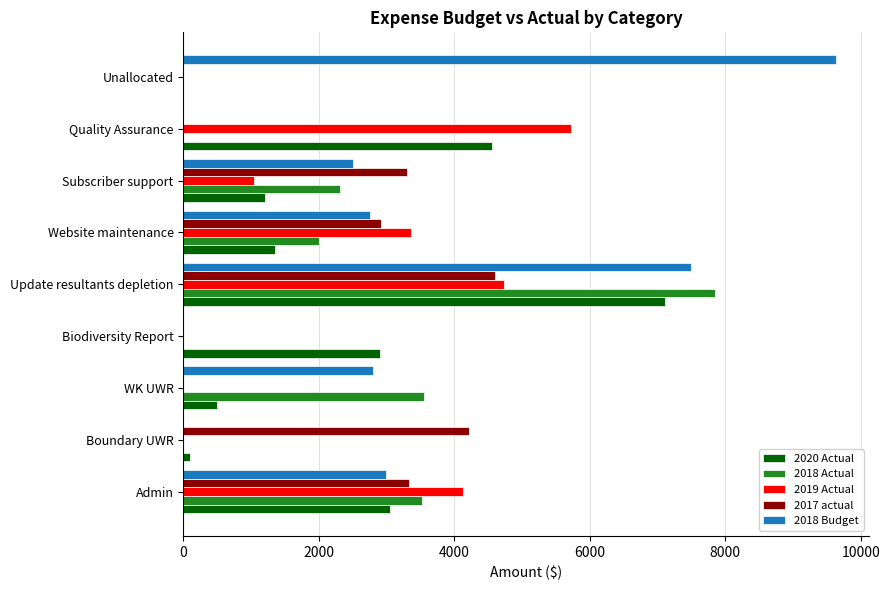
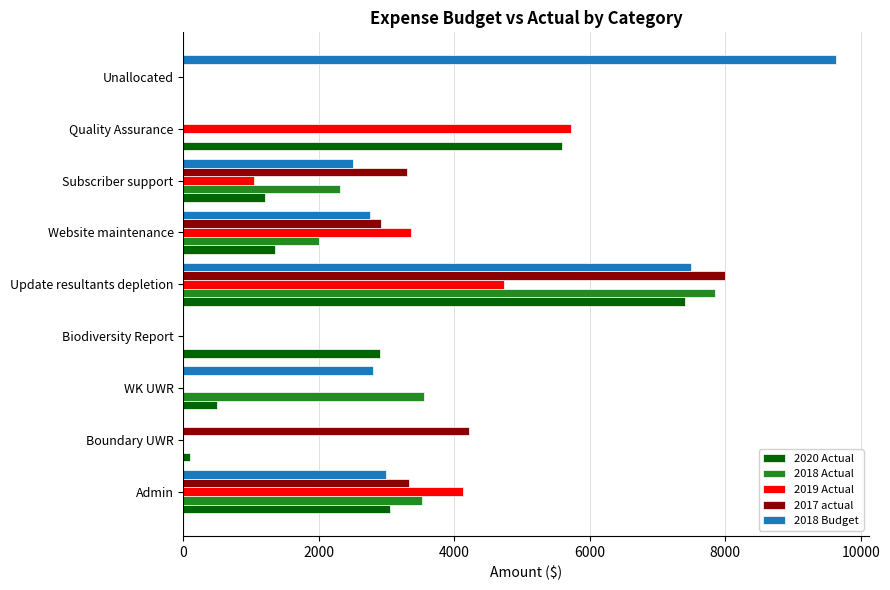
  {
    "2020 Actual": {
      "Unallocated": 0,
-     "Quality Assurance": 4600,
+     "Quality Assurance": 5600,
      "Subscriber support": 1200,
      "Website maintenance": 1400,
-     "Update resultants depletion": 7100,
+     "Update resultants depletion": 7400,
      "Biodiversity Report": 2900,
      "WK UWR": 500,
      "Boundary UWR": 100,
      "Admin": 3100
    },
    "2018 Actual": {
      "Unallocated": 0,
      "Quality Assurance": 0,
      "Subscriber support": 2300,
      "Website maintenance": 2000,
      "Update resultants depletion": 7900,
      "Biodiversity Report": 0,
      "WK UWR": 3600,
      "Boundary UWR": 0,
      "Admin": 3500
    },
    "2019 Actual": {
      "Unallocated": 0,
      "Quality Assurance": 5700,
      "Subscriber support": 1000,
      "Website maintenance": 3400,
      "Update resultants depletion": 4700,
      "Biodiversity Report": 0,
      "WK UWR": 0,
      "Boundary UWR": 0,
      "Admin": 4100
    },
    "2017 actual": {
      "Unallocated": 0,
      "Quality Assurance": 0,
      "Subscriber support": 3300,
      "Website maintenance": 2900,
-     "Update resultants depletion": 4600,
+     "Update resultants depletion": 8000,
      "Biodiversity Report": 0,
      "WK UWR": 0,
      "Boundary UWR": 4200,
      "Admin": 3300
    },
    "2018 Budget": {
      "Unallocated": 9600,
      "Quality Assurance": 0,
      "Subscriber support": 2500,
      "Website maintenance": 2800,
      "Update resultants depletion": 7500,
      "Biodiversity Report": 0,
      "WK UWR": 2800,
      "Boundary UWR": 0,
      "Admin": 3000
    }
  }
